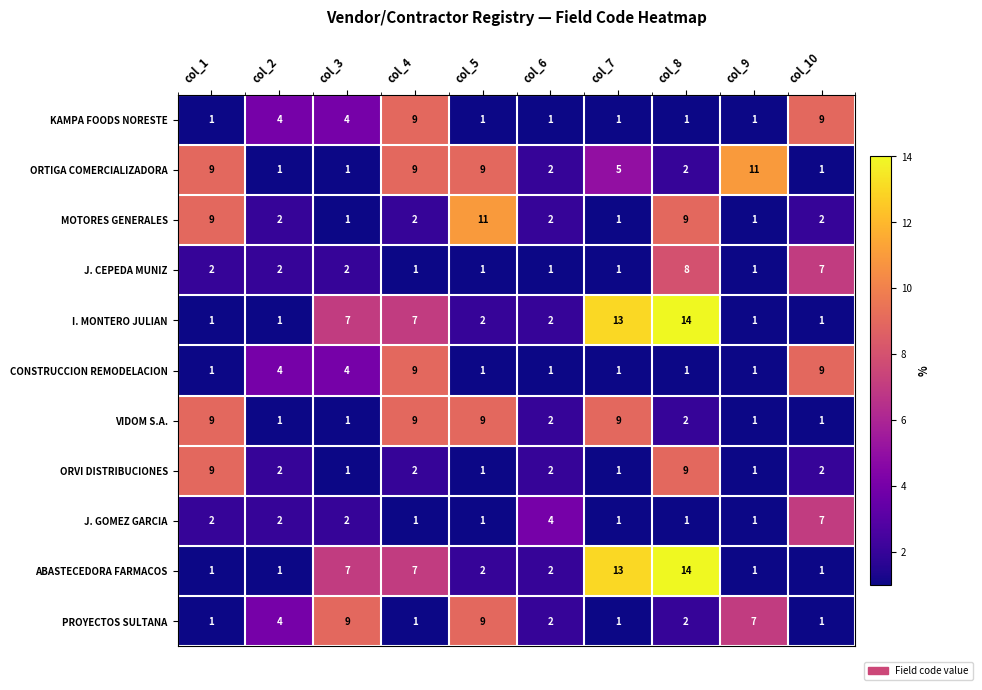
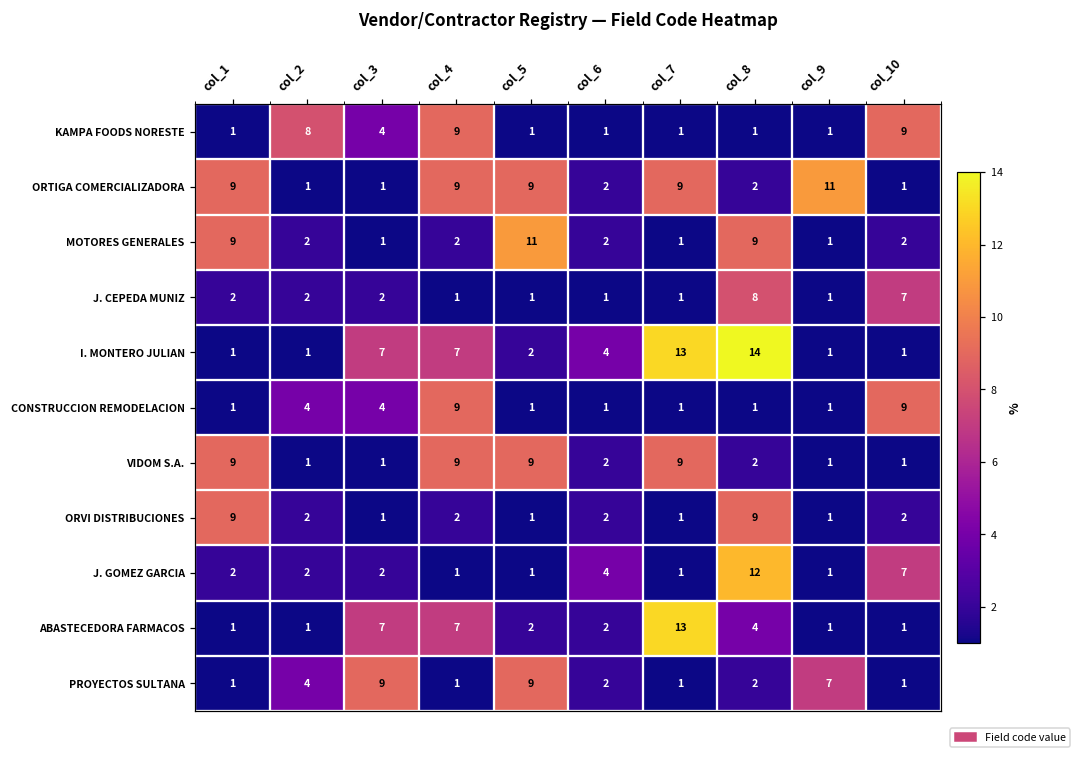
  {
    "KAMPA FOODS NORESTE": {
      "col_1": 1,
-     "col_2": 4,
+     "col_2": 8,
      "col_3": 4,
      "col_4": 9,
      "col_5": 1,
      "col_6": 1,
      "col_7": 1,
      "col_8": 1,
      "col_9": 1,
      "col_10": 9
    },
    "ORTIGA COMERCIALIZADORA": {
      "col_1": 9,
      "col_2": 1,
      "col_3": 1,
      "col_4": 9,
      "col_5": 9,
      "col_6": 2,
-     "col_7": 5,
+     "col_7": 9,
      "col_8": 2,
      "col_9": 11,
      "col_10": 1
    },
    "MOTORES GENERALES": {
      "col_1": 9,
      "col_2": 2,
      "col_3": 1,
      "col_4": 2,
      "col_5": 11,
      "col_6": 2,
      "col_7": 1,
      "col_8": 9,
      "col_9": 1,
      "col_10": 2
    },
    "J. CEPEDA MUNIZ": {
      "col_1": 2,
      "col_2": 2,
      "col_3": 2,
      "col_4": 1,
      "col_5": 1,
      "col_6": 1,
      "col_7": 1,
      "col_8": 8,
      "col_9": 1,
      "col_10": 7
    },
    "I. MONTERO JULIAN": {
      "col_1": 1,
      "col_2": 1,
      "col_3": 7,
      "col_4": 7,
      "col_5": 2,
-     "col_6": 2,
+     "col_6": 4,
      "col_7": 13,
      "col_8": 14,
      "col_9": 1,
      "col_10": 1
    },
    "CONSTRUCCION REMODELACION": {
      "col_1": 1,
      "col_2": 4,
      "col_3": 4,
      "col_4": 9,
      "col_5": 1,
      "col_6": 1,
      "col_7": 1,
      "col_8": 1,
      "col_9": 1,
      "col_10": 9
    },
    "VIDOM S.A.": {
      "col_1": 9,
      "col_2": 1,
      "col_3": 1,
      "col_4": 9,
      "col_5": 9,
      "col_6": 2,
      "col_7": 9,
      "col_8": 2,
      "col_9": 1,
      "col_10": 1
    },
    "ORVI DISTRIBUCIONES": {
      "col_1": 9,
      "col_2": 2,
      "col_3": 1,
      "col_4": 2,
      "col_5": 1,
      "col_6": 2,
      "col_7": 1,
      "col_8": 9,
      "col_9": 1,
      "col_10": 2
    },
    "J. GOMEZ GARCIA": {
      "col_1": 2,
      "col_2": 2,
      "col_3": 2,
      "col_4": 1,
      "col_5": 1,
      "col_6": 4,
      "col_7": 1,
-     "col_8": 1,
+     "col_8": 12,
      "col_9": 1,
      "col_10": 7
    },
    "ABASTECEDORA FARMACOS": {
      "col_1": 1,
      "col_2": 1,
      "col_3": 7,
      "col_4": 7,
      "col_5": 2,
      "col_6": 2,
      "col_7": 13,
-     "col_8": 14,
+     "col_8": 4,
      "col_9": 1,
      "col_10": 1
    },
    "PROYECTOS SULTANA": {
      "col_1": 1,
      "col_2": 4,
      "col_3": 9,
      "col_4": 1,
      "col_5": 9,
      "col_6": 2,
      "col_7": 1,
      "col_8": 2,
      "col_9": 7,
      "col_10": 1
    }
  }
